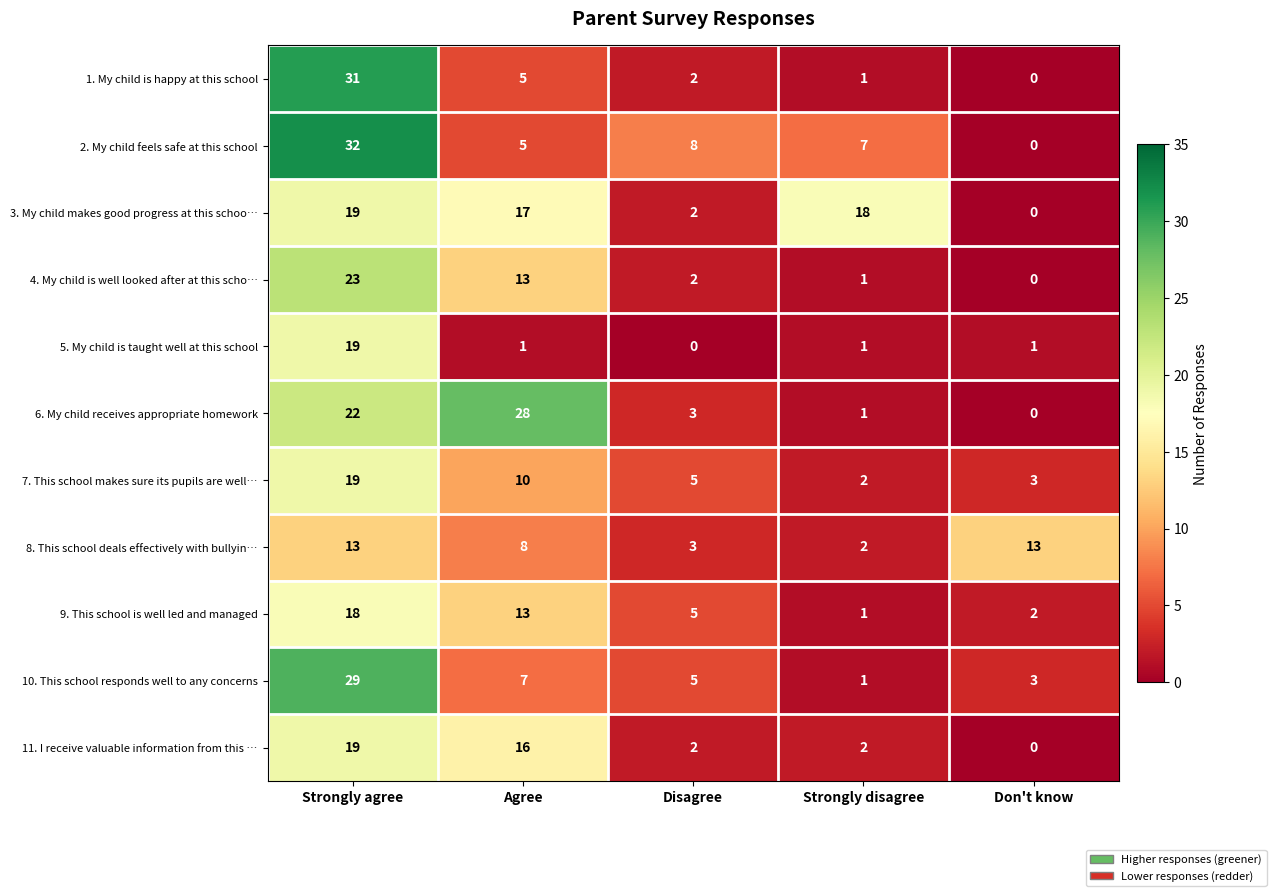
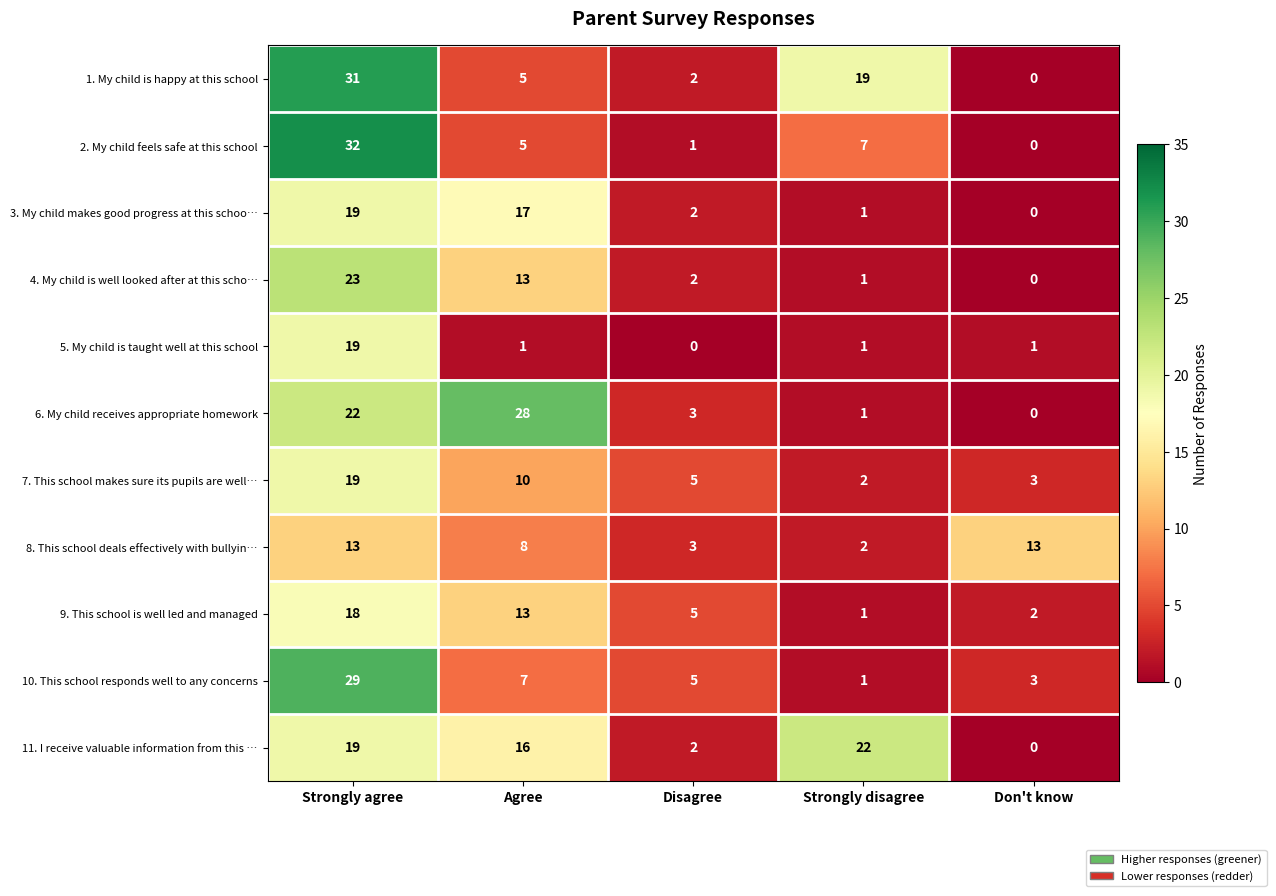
  {
    "1. My child is happy at this school": {
      "Strongly agree": 31,
      "Agree": 5,
      "Disagree": 2,
-     "Strongly disagree": 1,
+     "Strongly disagree": 19,
      "Don't know": 0
    },
    "2. My child feels safe at this school": {
      "Strongly agree": 32,
      "Agree": 5,
-     "Disagree": 8,
+     "Disagree": 1,
      "Strongly disagree": 7,
      "Don't know": 0
    },
    "3. My child makes good progress at this schoo…": {
      "Strongly agree": 19,
      "Agree": 17,
      "Disagree": 2,
-     "Strongly disagree": 18,
+     "Strongly disagree": 1,
      "Don't know": 0
    },
    "4. My child is well looked after at this scho…": {
      "Strongly agree": 23,
      "Agree": 13,
      "Disagree": 2,
      "Strongly disagree": 1,
      "Don't know": 0
    },
    "5. My child is taught well at this school": {
      "Strongly agree": 19,
      "Agree": 1,
      "Disagree": 0,
      "Strongly disagree": 1,
      "Don't know": 1
    },
    "6. My child receives appropriate homework": {
      "Strongly agree": 22,
      "Agree": 28,
      "Disagree": 3,
      "Strongly disagree": 1,
      "Don't know": 0
    },
    "7. This school makes sure its pupils are well…": {
      "Strongly agree": 19,
      "Agree": 10,
      "Disagree": 5,
      "Strongly disagree": 2,
      "Don't know": 3
    },
    "8. This school deals effectively with bullyin…": {
      "Strongly agree": 13,
      "Agree": 8,
      "Disagree": 3,
      "Strongly disagree": 2,
      "Don't know": 13
    },
    "9. This school is well led and managed": {
      "Strongly agree": 18,
      "Agree": 13,
      "Disagree": 5,
      "Strongly disagree": 1,
      "Don't know": 2
    },
    "10. This school responds well to any concerns": {
      "Strongly agree": 29,
      "Agree": 7,
      "Disagree": 5,
      "Strongly disagree": 1,
      "Don't know": 3
    },
    "11. I receive valuable information from this …": {
      "Strongly agree": 19,
      "Agree": 16,
      "Disagree": 2,
-     "Strongly disagree": 2,
+     "Strongly disagree": 22,
      "Don't know": 0
    }
  }
